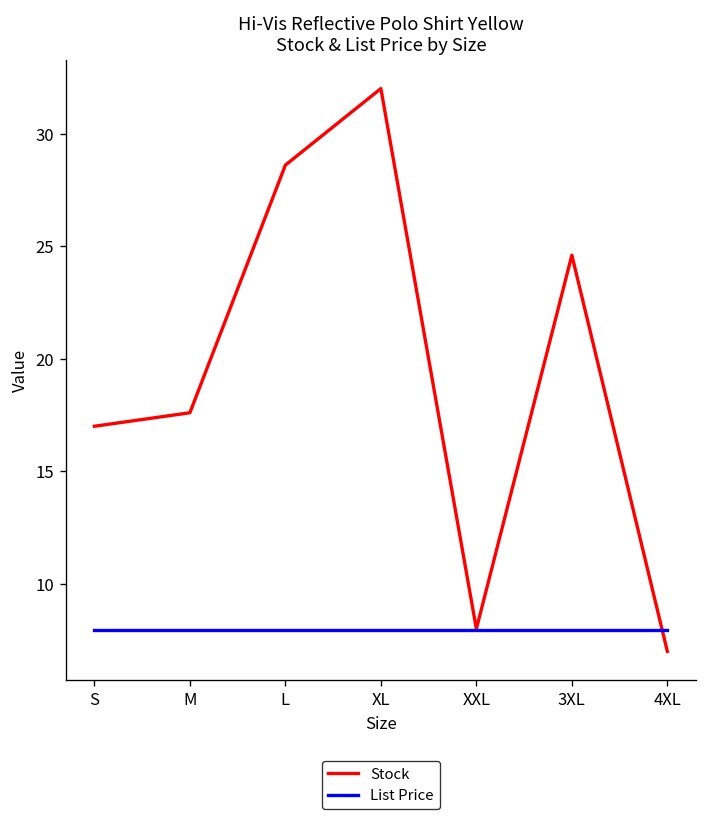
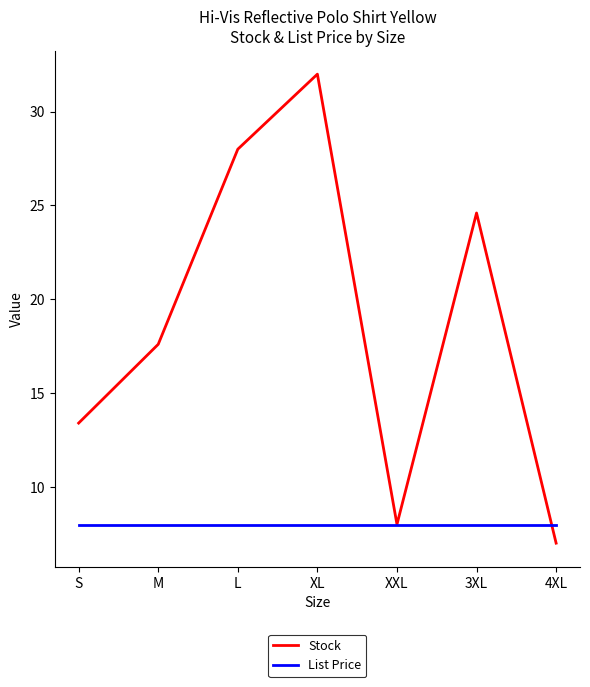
  {
    "Stock": {
-     "S": 17.0,
+     "S": 13.4,
      "M": 17.6,
-     "L": 28.6,
+     "L": 28.0,
      "XL": 32.0,
      "3XL": 24.6,
      "4XL": 7.0
    },
    "List Price": {
      "S": 8.0,
      "M": 8.0,
      "L": 8.0,
      "XL": 8.0,
      "3XL": 8.0,
      "4XL": 8.0
    }
  }
